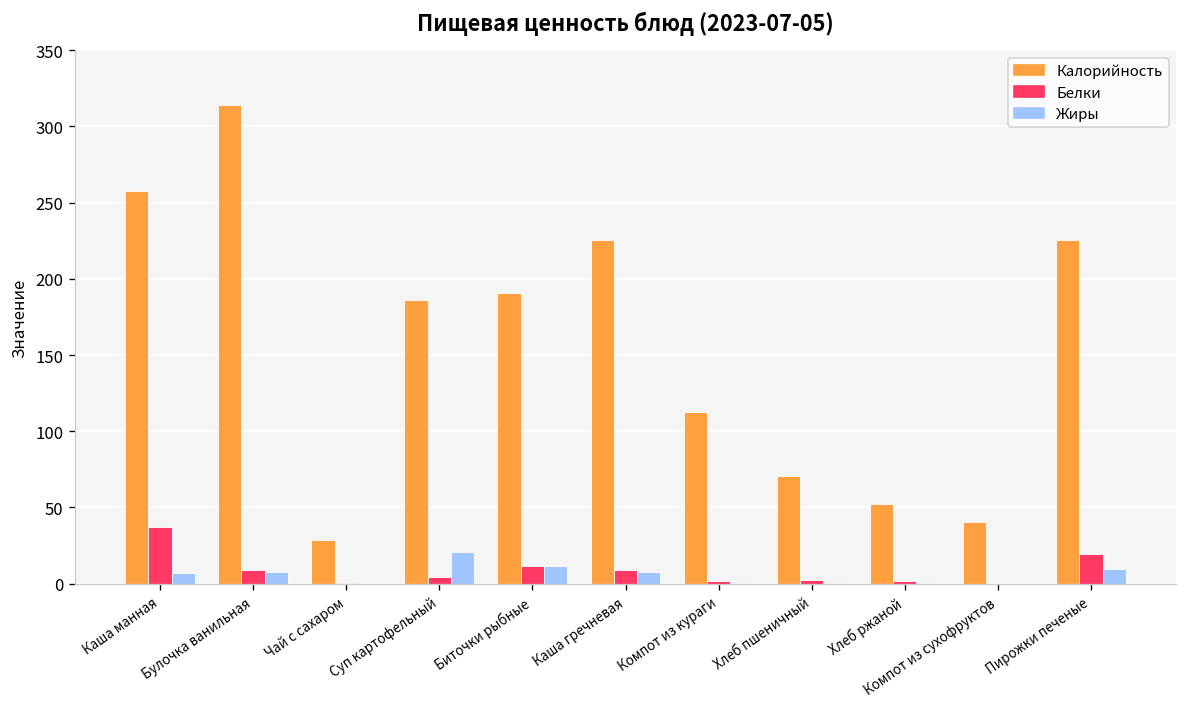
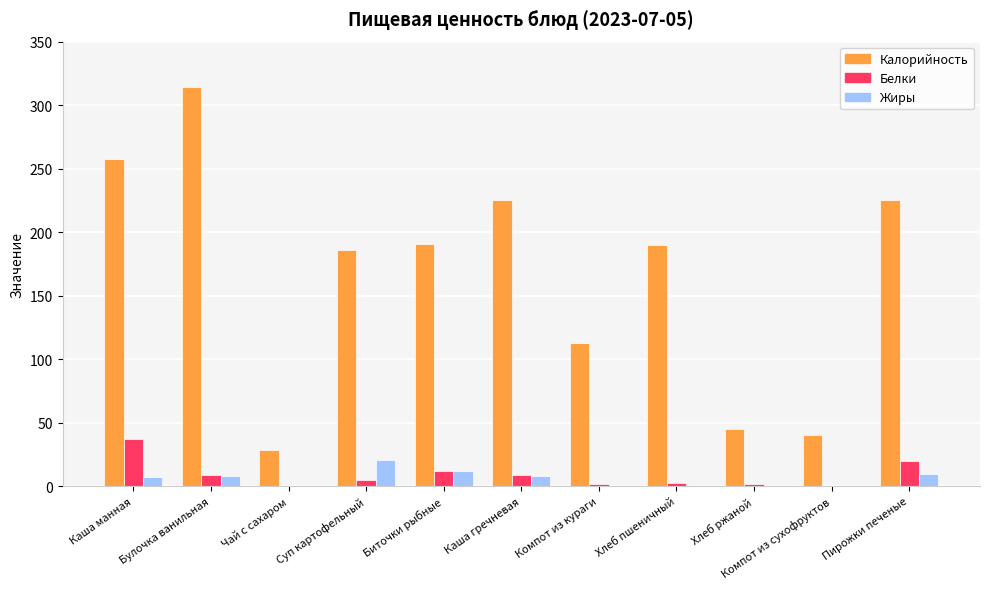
  {
    "Калорийность": {
      "Каша манная": 257,
      "Булочка ванильная": 314,
      "Чай с сахаром": 28,
      "Суп картофельный": 186,
      "Биточки рыбные": 191,
      "Каша гречневая": 226,
      "Компот из кураги": 112,
-     "Хлеб пшеничный": 71,
-     "Хлеб ржаной": 52,
+     "Хлеб пшеничный": 190,
+     "Хлеб ржаной": 45,
      "Компот из сухофруктов": 40,
      "Пирожки печеные": 225
    },
    "Белки": {
      "Каша манная": 37,
      "Булочка ванильная": 9,
      "Суп картофельный": 5,
      "Биточки рыбные": 12,
      "Каша гречневая": 9,
      "Хлеб пшеничный": 2,
      "Хлеб ржаной": 2,
      "Пирожки печеные": 20
    },
    "Жиры": {
      "Каша манная": 7,
      "Булочка ванильная": 8,
      "Чай с сахаром": 0,
      "Суп картофельный": 21,
      "Биточки рыбные": 12,
      "Каша гречневая": 8,
      "Компот из сухофруктов": 0,
      "Пирожки печеные": 10
    }
  }
